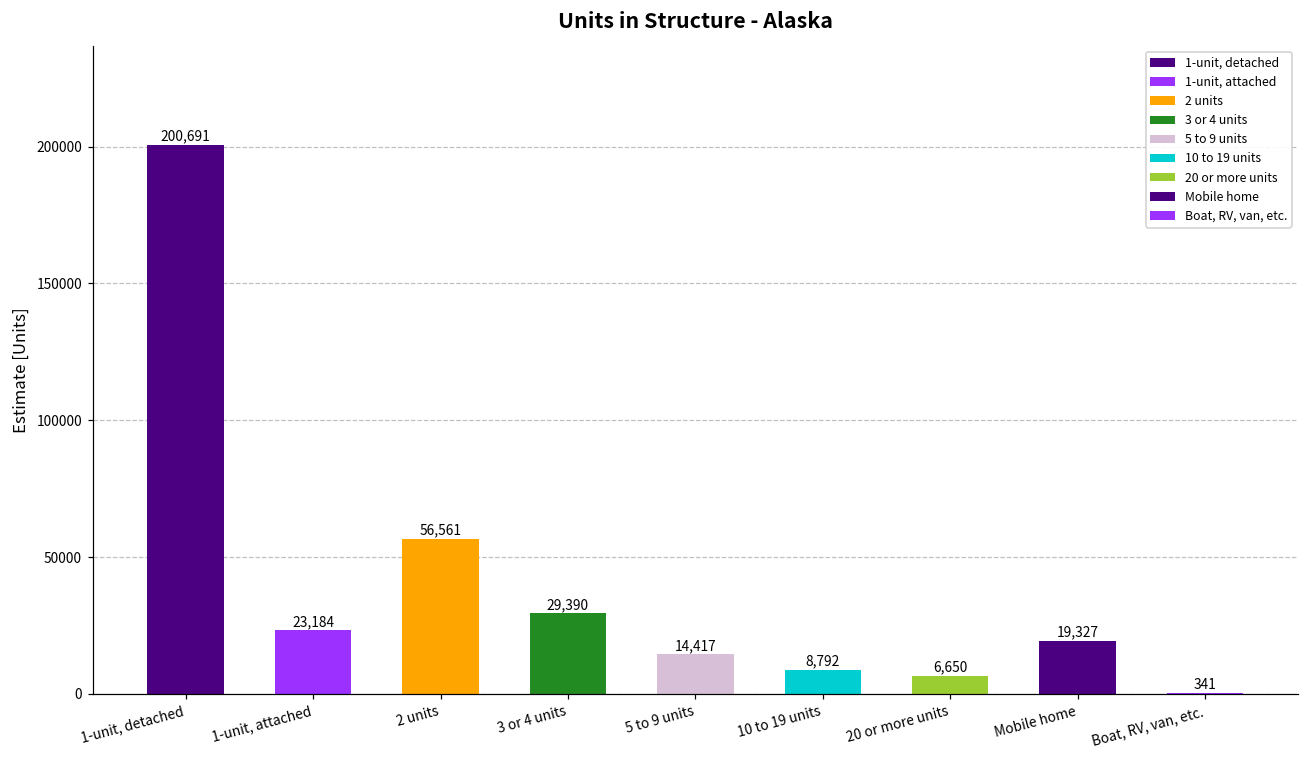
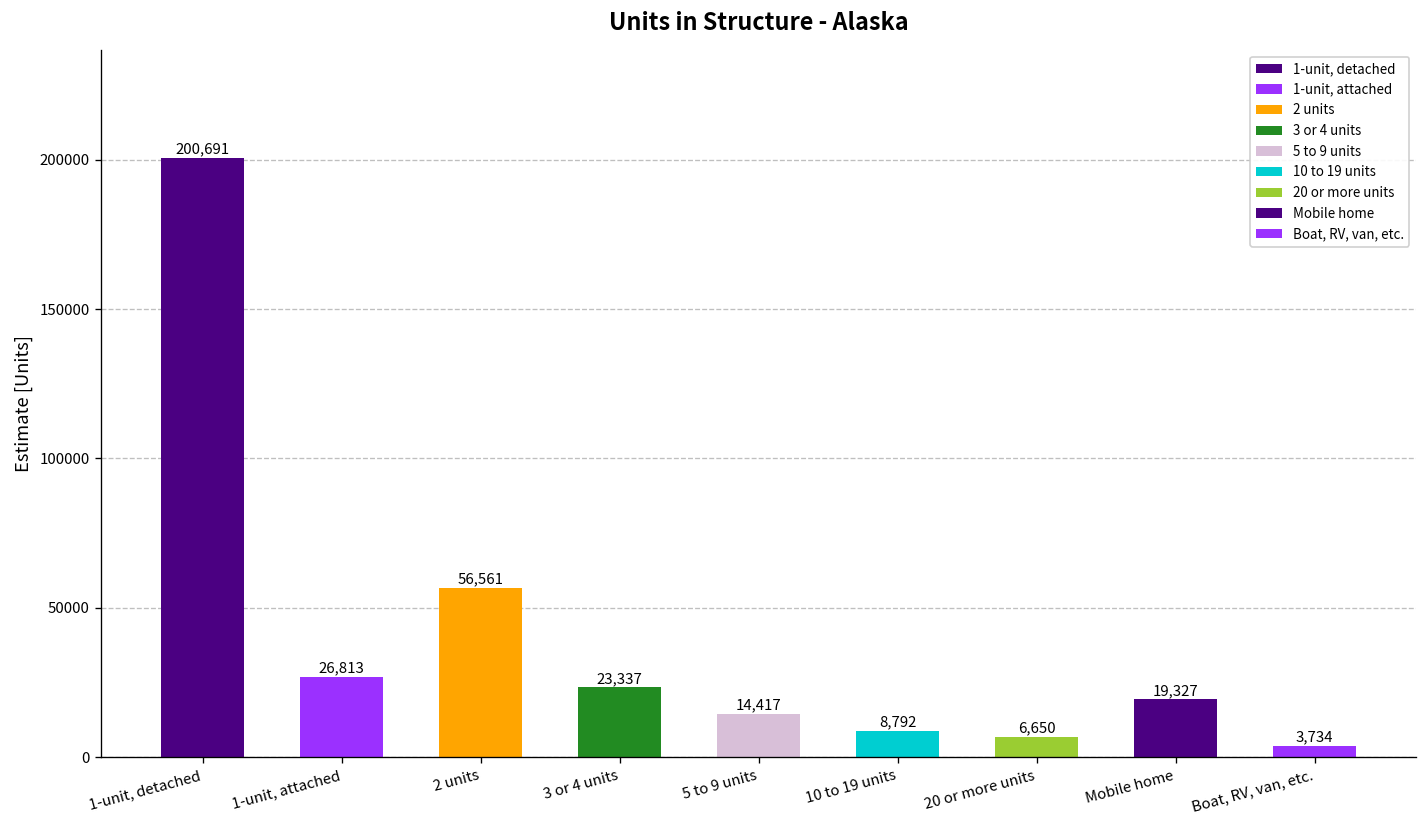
  {
    "1-unit, detached": "200,691",
-   "1-unit, attached": "23,184",
+   "1-unit, attached": "26,813",
    "2 units": "56,561",
-   "3 or 4 units": "29,390",
+   "3 or 4 units": "23,337",
    "5 to 9 units": "14,417",
    "10 to 19 units": "8,792",
    "20 or more units": "6,650",
    "Mobile home": "19,327",
-   "Boat, RV, van, etc.": "341"
+   "Boat, RV, van, etc.": "3,734"
  }
